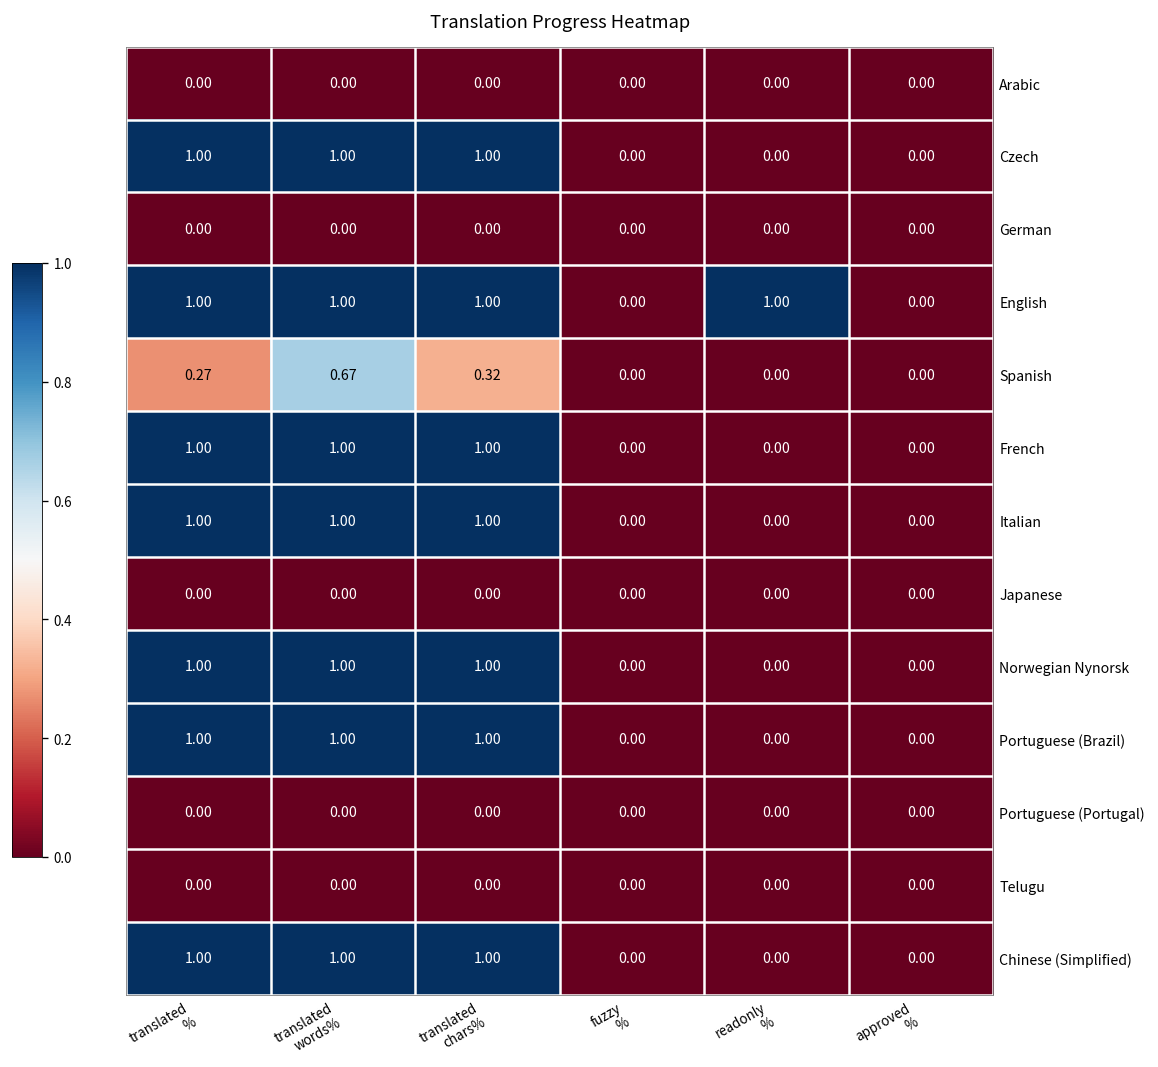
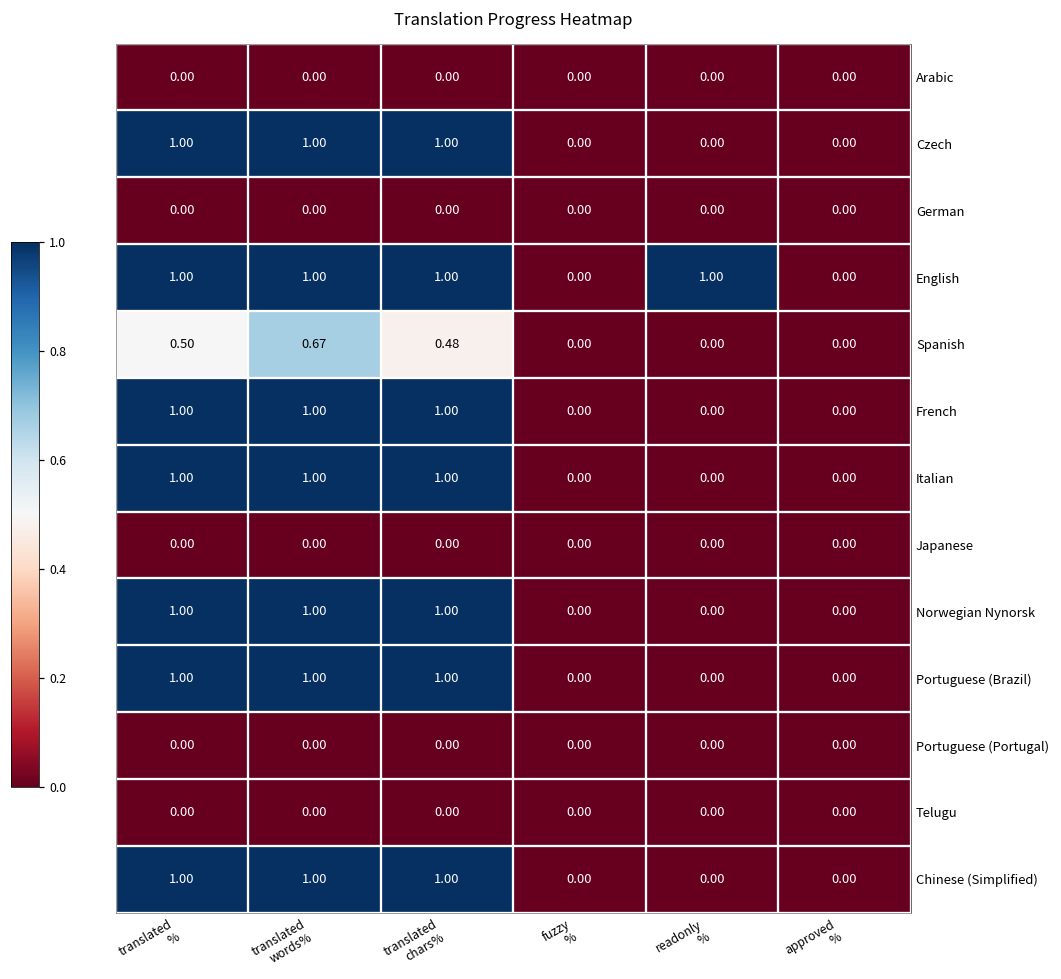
  {
    "Arabic": {
      "translated %": 0.00,
      "translated words%": 0.00,
      "translated chars%": 0.00,
      "fuzzy %": 0.00,
      "readonly %": 0.00,
      "approved %": 0.00
    },
    "Czech": {
      "translated %": 1.00,
      "translated words%": 1.00,
      "translated chars%": 1.00,
      "fuzzy %": 0.00,
      "readonly %": 0.00,
      "approved %": 0.00
    },
    "German": {
      "translated %": 0.00,
      "translated words%": 0.00,
      "translated chars%": 0.00,
      "fuzzy %": 0.00,
      "readonly %": 0.00,
      "approved %": 0.00
    },
    "English": {
      "translated %": 1.00,
      "translated words%": 1.00,
      "translated chars%": 1.00,
      "fuzzy %": 0.00,
      "readonly %": 1.00,
      "approved %": 0.00
    },
    "Spanish": {
-     "translated %": 0.27,
+     "translated %": 0.50,
      "translated words%": 0.67,
-     "translated chars%": 0.32,
+     "translated chars%": 0.48,
      "fuzzy %": 0.00,
      "readonly %": 0.00,
      "approved %": 0.00
    },
    "French": {
      "translated %": 1.00,
      "translated words%": 1.00,
      "translated chars%": 1.00,
      "fuzzy %": 0.00,
      "readonly %": 0.00,
      "approved %": 0.00
    },
    "Italian": {
      "translated %": 1.00,
      "translated words%": 1.00,
      "translated chars%": 1.00,
      "fuzzy %": 0.00,
      "readonly %": 0.00,
      "approved %": 0.00
    },
    "Japanese": {
      "translated %": 0.00,
      "translated words%": 0.00,
      "translated chars%": 0.00,
      "fuzzy %": 0.00,
      "readonly %": 0.00,
      "approved %": 0.00
    },
    "Norwegian Nynorsk": {
      "translated %": 1.00,
      "translated words%": 1.00,
      "translated chars%": 1.00,
      "fuzzy %": 0.00,
      "readonly %": 0.00,
      "approved %": 0.00
    },
    "Portuguese (Brazil)": {
      "translated %": 1.00,
      "translated words%": 1.00,
      "translated chars%": 1.00,
      "fuzzy %": 0.00,
      "readonly %": 0.00,
      "approved %": 0.00
    },
    "Portuguese (Portugal)": {
      "translated %": 0.00,
      "translated words%": 0.00,
      "translated chars%": 0.00,
      "fuzzy %": 0.00,
      "readonly %": 0.00,
      "approved %": 0.00
    },
    "Telugu": {
      "translated %": 0.00,
      "translated words%": 0.00,
      "translated chars%": 0.00,
      "fuzzy %": 0.00,
      "readonly %": 0.00,
      "approved %": 0.00
    },
    "Chinese (Simplified)": {
      "translated %": 1.00,
      "translated words%": 1.00,
      "translated chars%": 1.00,
      "fuzzy %": 0.00,
      "readonly %": 0.00,
      "approved %": 0.00
    }
  }
